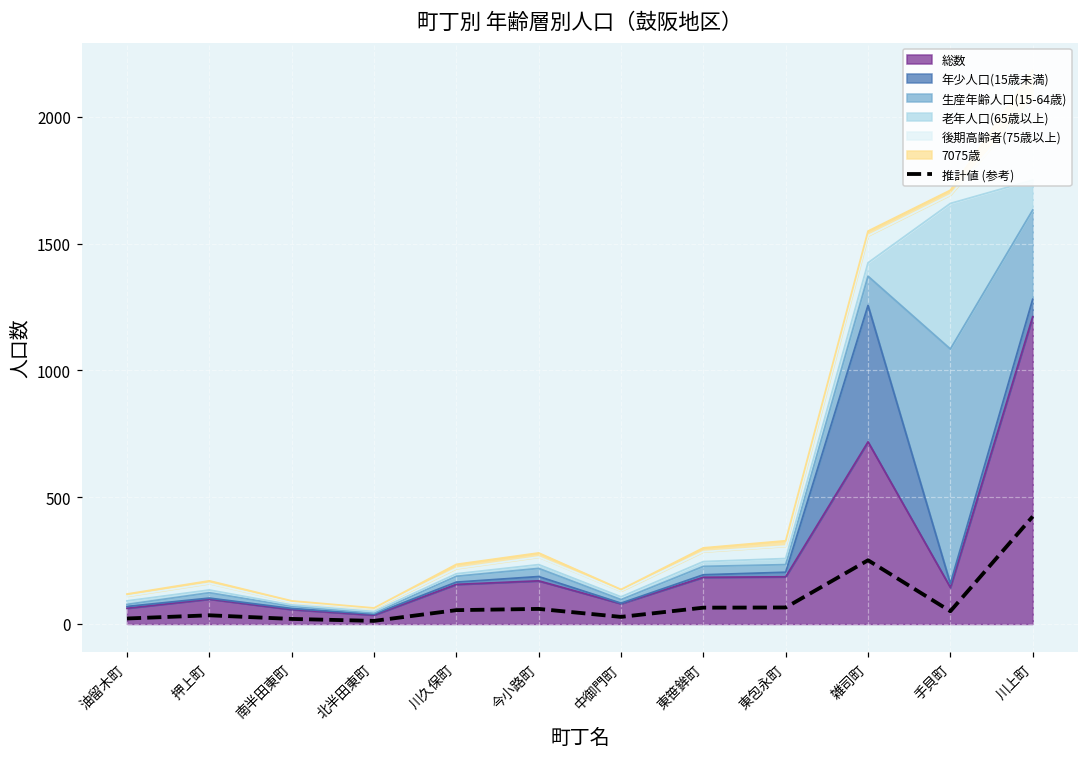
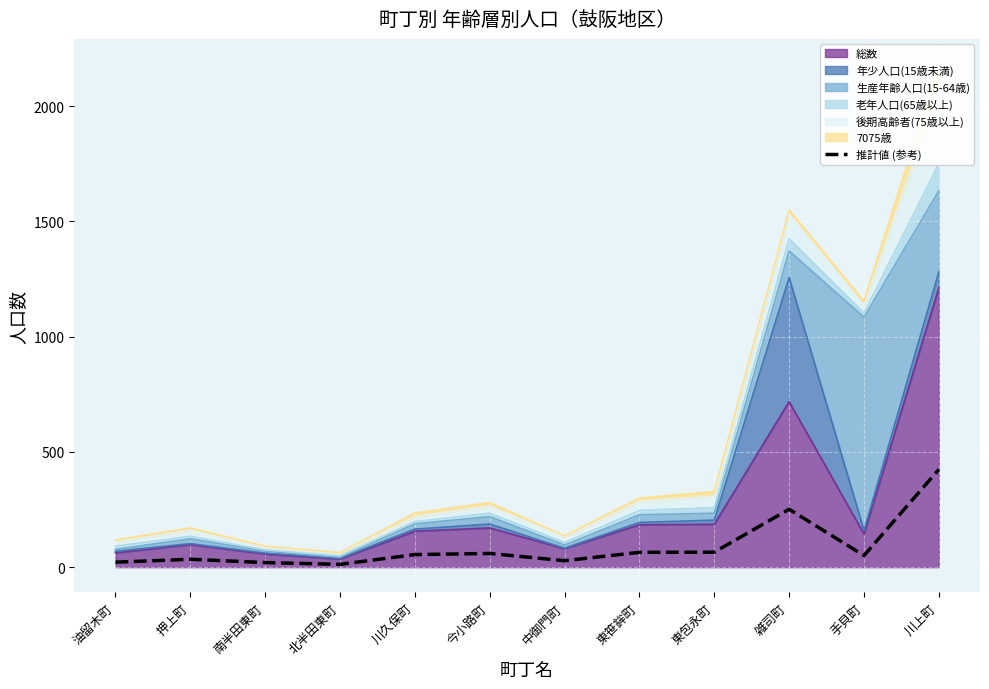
  {
    "総数": {
      "今小路町": 170,
      "東包永町": 190,
      "雑司町": 720,
      "手貝町": 140,
      "川上町": 1210
    },
    "年少人口(15歳未満)": {
      "今小路町": 20,
      "東包永町": 20,
      "雑司町": 540,
      "手貝町": 20,
      "川上町": 70
    },
    "生産年齢人口(15-64歳)": {
      "今小路町": 30,
      "東笹鉾町": 30,
      "東包永町": 30,
      "雑司町": 120,
      "手貝町": 930,
      "川上町": 350
    },
    "老年人口(65歳以上)": {
      "油留木町": 10,
      "今小路町": 20,
      "東笹鉾町": 20,
      "東包永町": 20,
      "雑司町": 50,
-     "手貝町": 570
+     "手貝町": 20
    },
    "後期高齢者(75歳以上)": {
      "川久保町": 20,
      "今小路町": 30,
      "東笹鉾町": 40,
      "東包永町": 50,
      "雑司町": 110,
      "手貝町": 30
    },
    "7075歳": {
      "川久保町": 20,
      "今小路町": 20,
      "東笹鉾町": 20,
      "東包永町": 20,
      "雑司町": 20,
      "手貝町": 20
    },
    "推計値 (参考)": {
      "油留木町": 20,
      "押上町": 30,
      "南半田東町": 20,
      "北半田東町": 10,
      "川久保町": 50,
      "今小路町": 60,
      "中御門町": 30,
      "東笹鉾町": 60,
      "東包永町": 70,
      "雑司町": 250,
      "手貝町": 50,
      "川上町": 420
    }
  }
